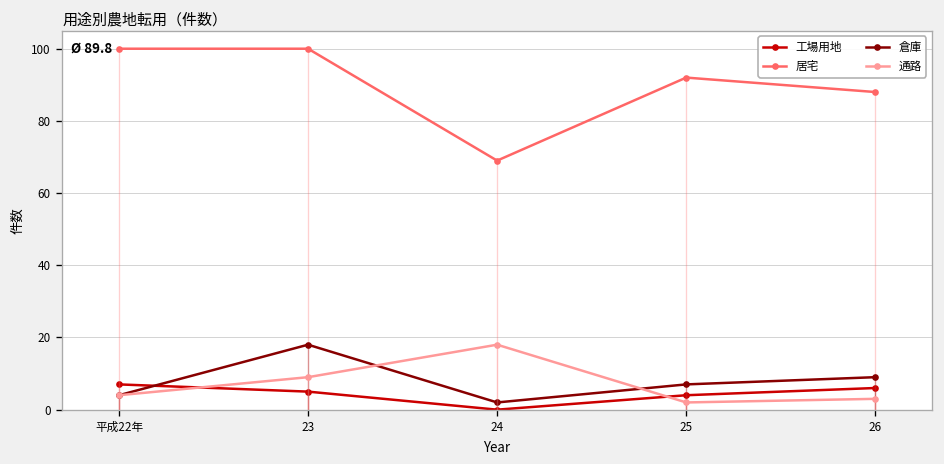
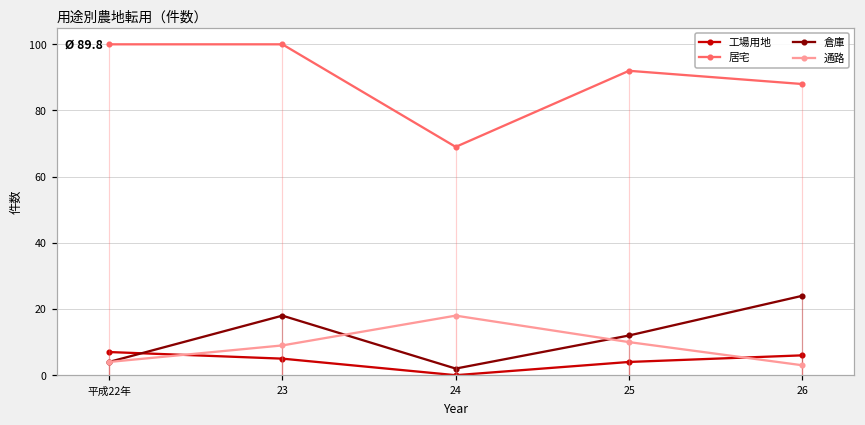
  {
    "工場用地": {
      "平成22年": 7,
      "23": 5,
      "24": 0,
      "25": 4,
      "26": 6
    },
    "居宅": {
      "23": 100,
      "24": 69,
      "25": 92,
      "26": 88
    },
    "倉庫": {
      "23": 18,
      "24": 2,
-     "25": 7,
-     "26": 9
+     "25": 12,
+     "26": 24
    },
    "通路": {
      "23": 9,
      "24": 18,
-     "25": 2,
+     "25": 10,
      "26": 3
    }
  }
